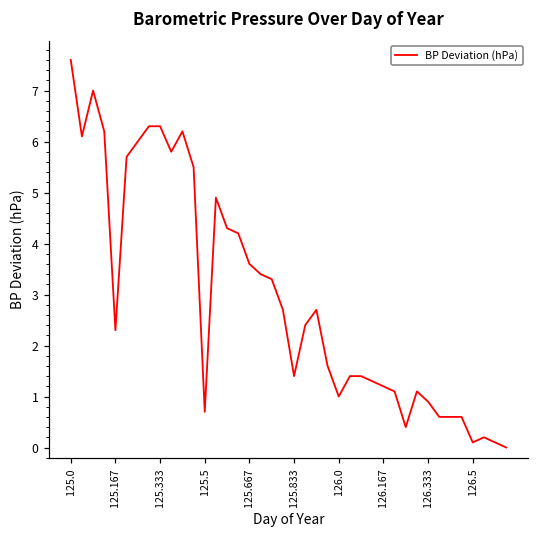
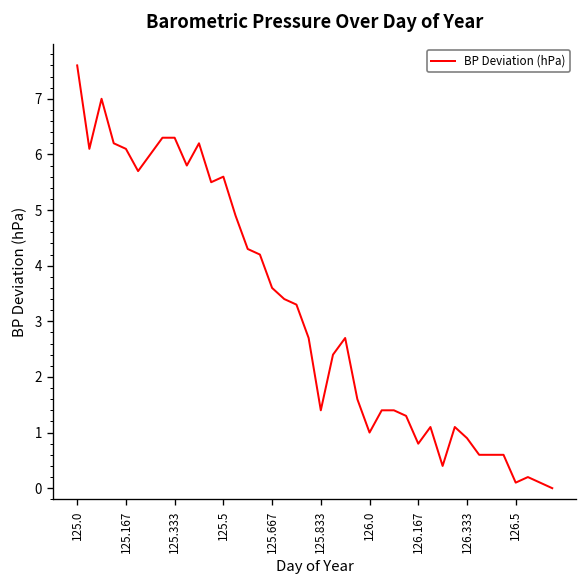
  {
    "125.0": 7.6,
-   "125.167": 2.3,
+   "125.167": 6.1,
    "125.333": 6.3,
-   "125.5": 0.7,
+   "125.5": 5.6,
    "125.667": 3.6,
    "125.833": 1.4,
    "126.0": 1.0,
-   "126.167": 1.2,
+   "126.167": 0.8,
    "126.333": 0.9,
    "126.5": 0.1
  }
